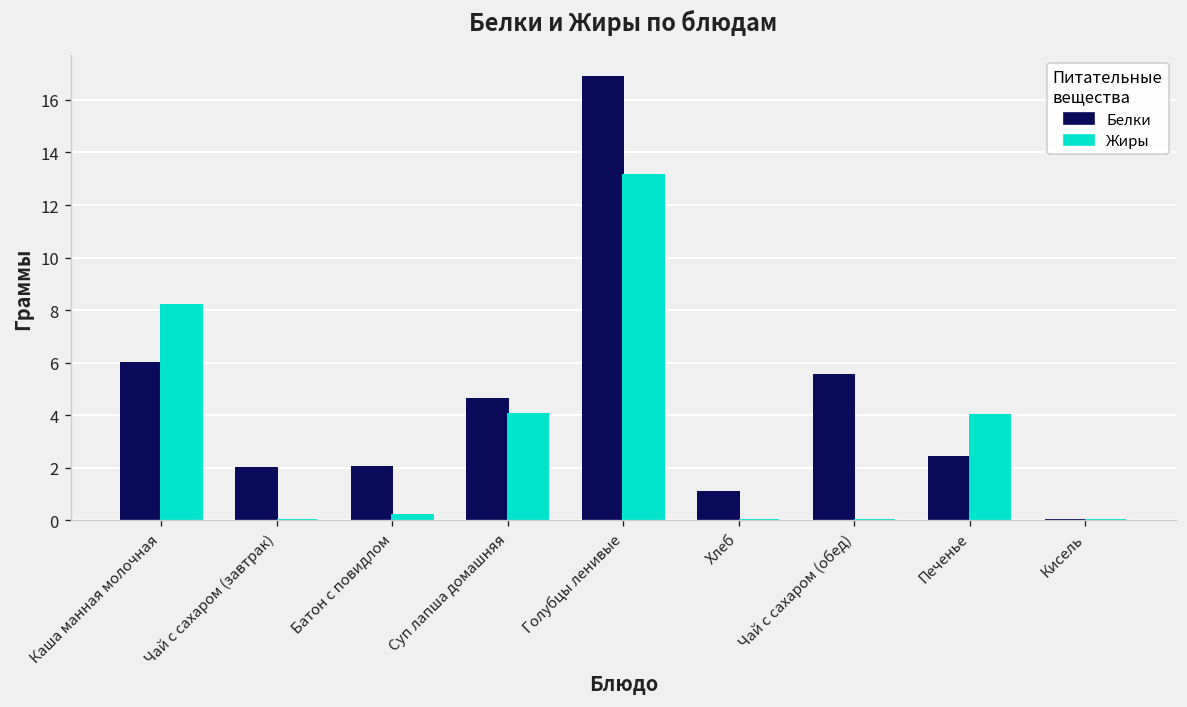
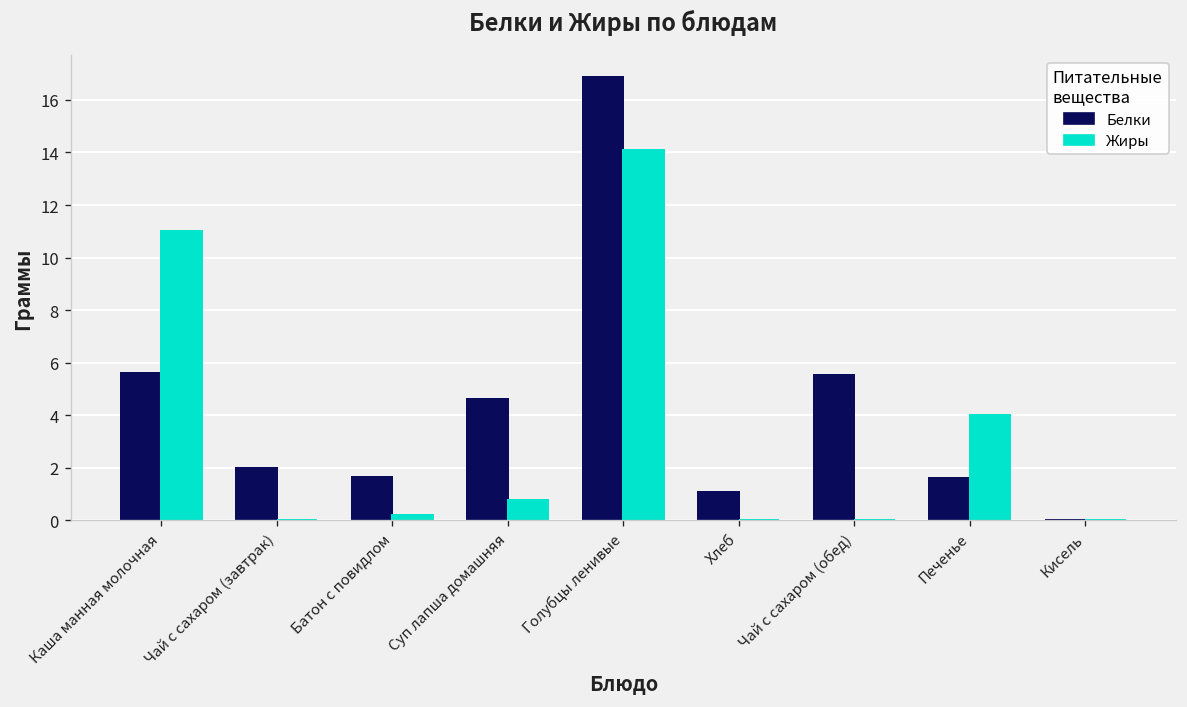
  {
    "Белки": {
-     "Каша манная молочная": 6.0,
+     "Каша манная молочная": 5.6,
      "Чай с сахаром (завтрак)": 2.0,
-     "Батон с повидлом": 2.0,
+     "Батон с повидлом": 1.6,
      "Суп лапша домашняя": 4.6,
      "Голубцы ленивые": 16.9,
      "Хлеб": 1.1,
      "Чай с сахаром (обед)": 5.5,
-     "Печенье": 2.4,
+     "Печенье": 1.6,
      "Кисель": 0.0
    },
    "Жиры": {
-     "Каша манная молочная": 8.2,
+     "Каша манная молочная": 11.0,
      "Чай с сахаром (завтрак)": 0.0,
      "Батон с повидлом": 0.2,
-     "Суп лапша домашняя": 4.1,
-     "Голубцы ленивые": 13.1,
+     "Суп лапша домашняя": 0.8,
+     "Голубцы ленивые": 14.1,
      "Хлеб": 0.0,
      "Чай с сахаром (обед)": 0.0,
      "Печенье": 4.0,
      "Кисель": 0.0
    }
  }
